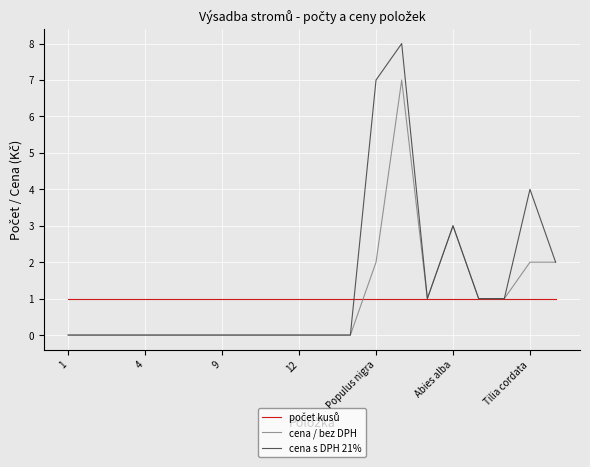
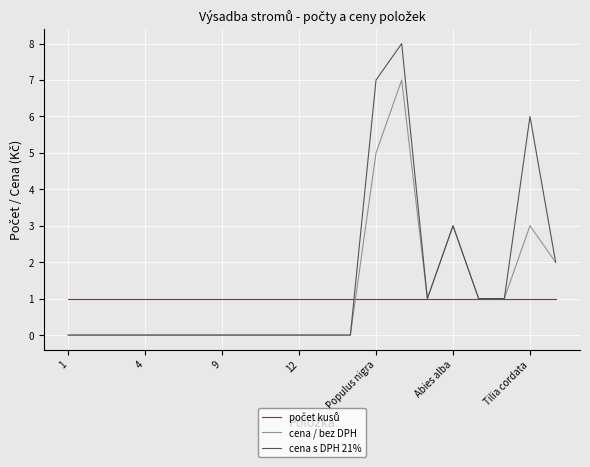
  {
    "počet kusů": {
      "1": 1,
      "4": 1,
      "9": 1,
      "12": 1,
      "Populus nigra": 1,
      "Abies alba": 1,
      "Tilia cordata": 1
    },
    "cena / bez DPH": {
-     "Populus nigra": 2,
-     "Tilia cordata": 2
+     "Populus nigra": 5,
+     "Tilia cordata": 3
    },
    "cena s DPH 21%": {
      "Populus nigra": 7,
-     "Tilia cordata": 4
+     "Tilia cordata": 6
    }
  }
